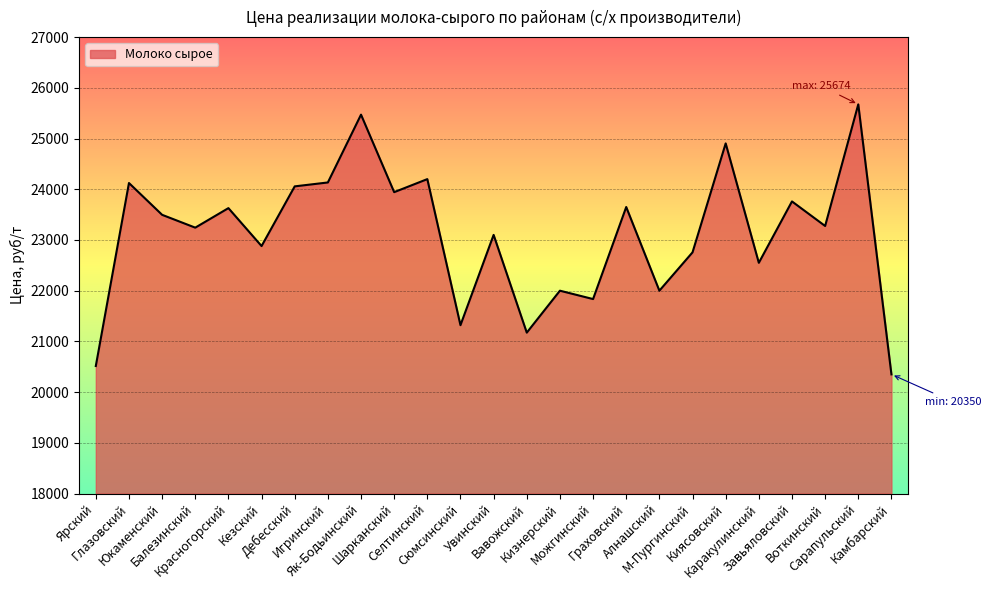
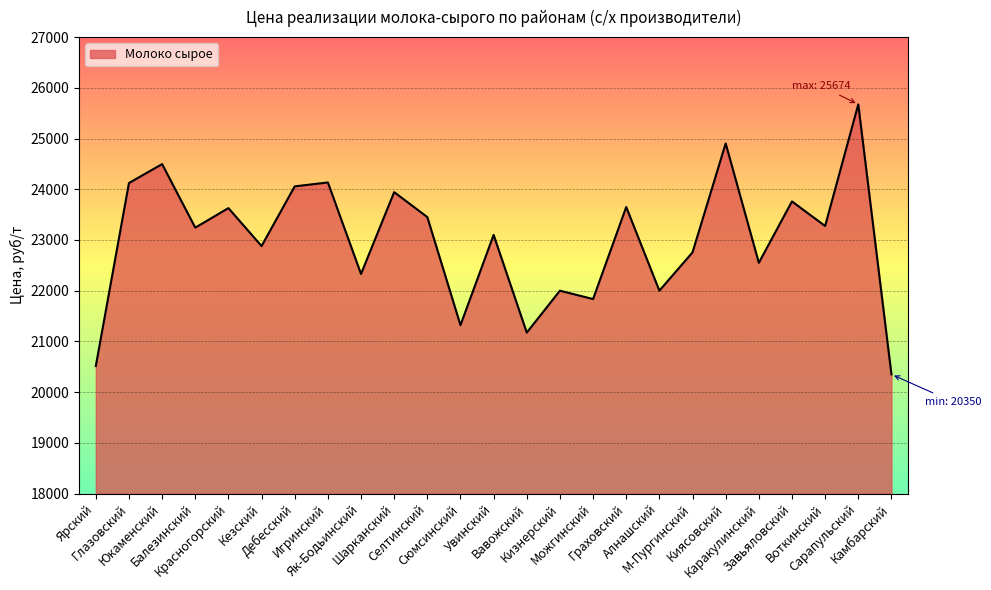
  {
    "Ярский": 20500,
    "Глазовский": 24100,
-   "Юкаменский": 23500,
+   "Юкаменский": 24500,
    "Балезинский": 23200,
    "Красногорский": 23600,
    "Кезский": 22900,
    "Дебесский": 24100,
    "Игринский": 24100,
-   "Як-Бодьинский": 25500,
+   "Як-Бодьинский": 22300,
    "Шарканский": 23900,
-   "Селтинский": 24200,
+   "Селтинский": 23500,
    "Сюмсинский": 21300,
    "Увинский": 23100,
    "Вавожский": 21200,
    "Кизнерский": 22000,
    "Можгинский": 21800,
    "Граховский": 23700,
    "Алнашский": 22000,
    "М-Пургинский": 22800,
    "Киясовский": 24900,
    "Каракулинский": 22600,
    "Завьяловский": 23800,
    "Воткинский": 23300
  }
